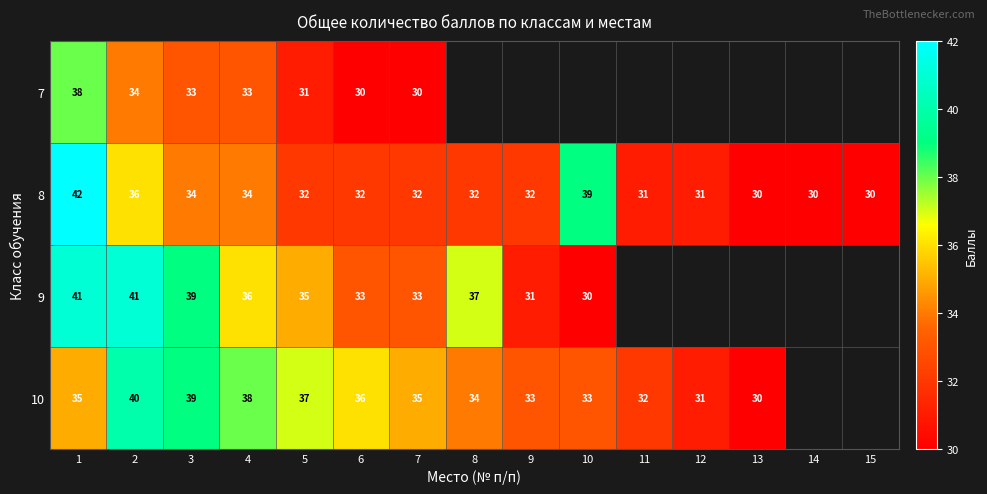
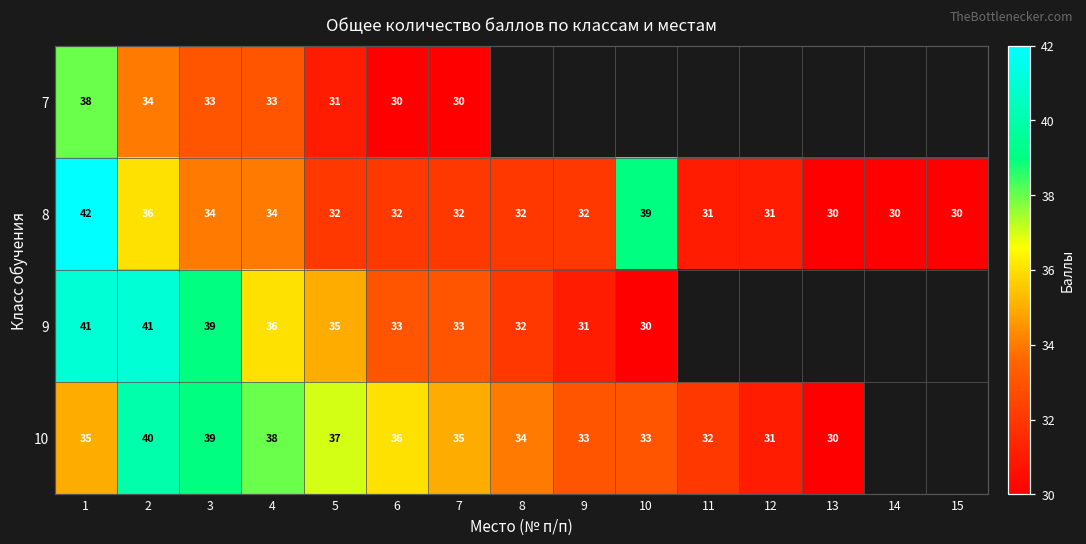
  {
    "7": {
      "1": 38,
      "2": 34,
      "3": 33,
      "4": 33,
      "5": 31,
      "6": 30,
      "7": 30
    },
    "8": {
      "1": 42,
      "2": 36,
      "3": 34,
      "4": 34,
      "5": 32,
      "6": 32,
      "7": 32,
      "8": 32,
      "9": 32,
      "10": 39,
      "11": 31,
      "12": 31,
      "13": 30,
      "14": 30,
      "15": 30
    },
    "9": {
      "1": 41,
      "2": 41,
      "3": 39,
      "4": 36,
      "5": 35,
      "6": 33,
      "7": 33,
-     "8": 37,
+     "8": 32,
      "9": 31,
      "10": 30
    },
    "10": {
      "1": 35,
      "2": 40,
      "3": 39,
      "4": 38,
      "5": 37,
      "6": 36,
      "7": 35,
      "8": 34,
      "9": 33,
      "10": 33,
      "11": 32,
      "12": 31,
      "13": 30
    }
  }
